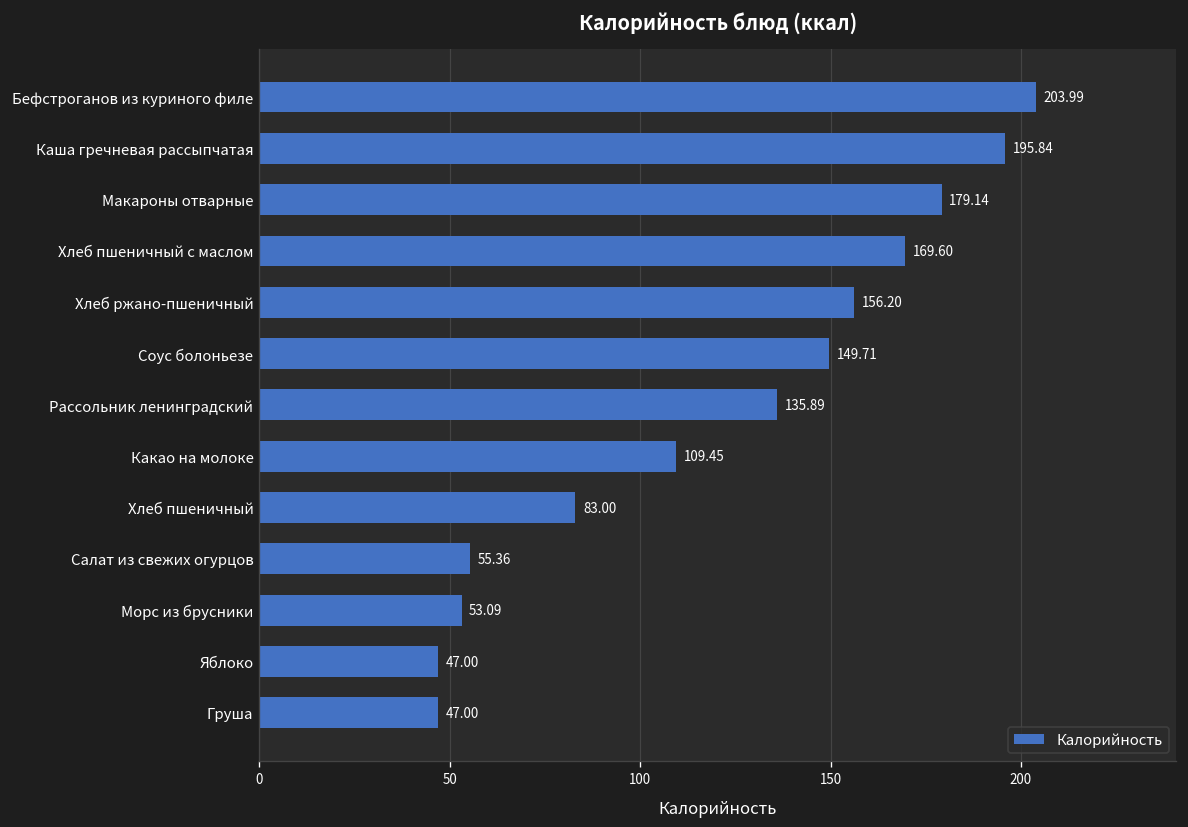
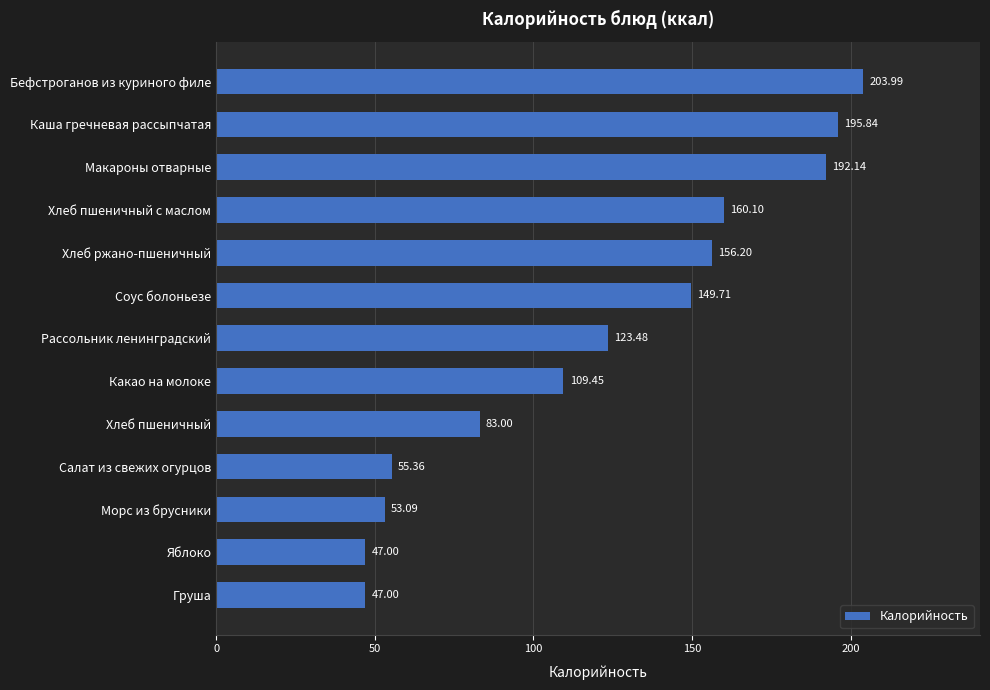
  {
    "Бефстроганов из куриного филе": 203.99,
    "Каша гречневая рассыпчатая": 195.84,
-   "Макароны отварные": 179.14,
-   "Хлеб пшеничный с маслом": 169.60,
+   "Макароны отварные": 192.14,
+   "Хлеб пшеничный с маслом": 160.10,
    "Хлеб ржано-пшеничный": 156.20,
    "Соус болоньезе": 149.71,
-   "Рассольник ленинградский": 135.89,
+   "Рассольник ленинградский": 123.48,
    "Какао на молоке": 109.45,
    "Хлеб пшеничный": 83.00,
    "Салат из свежих огурцов": 55.36,
    "Морс из брусники": 53.09,
    "Яблоко": 47.00,
    "Груша": 47.00
  }
